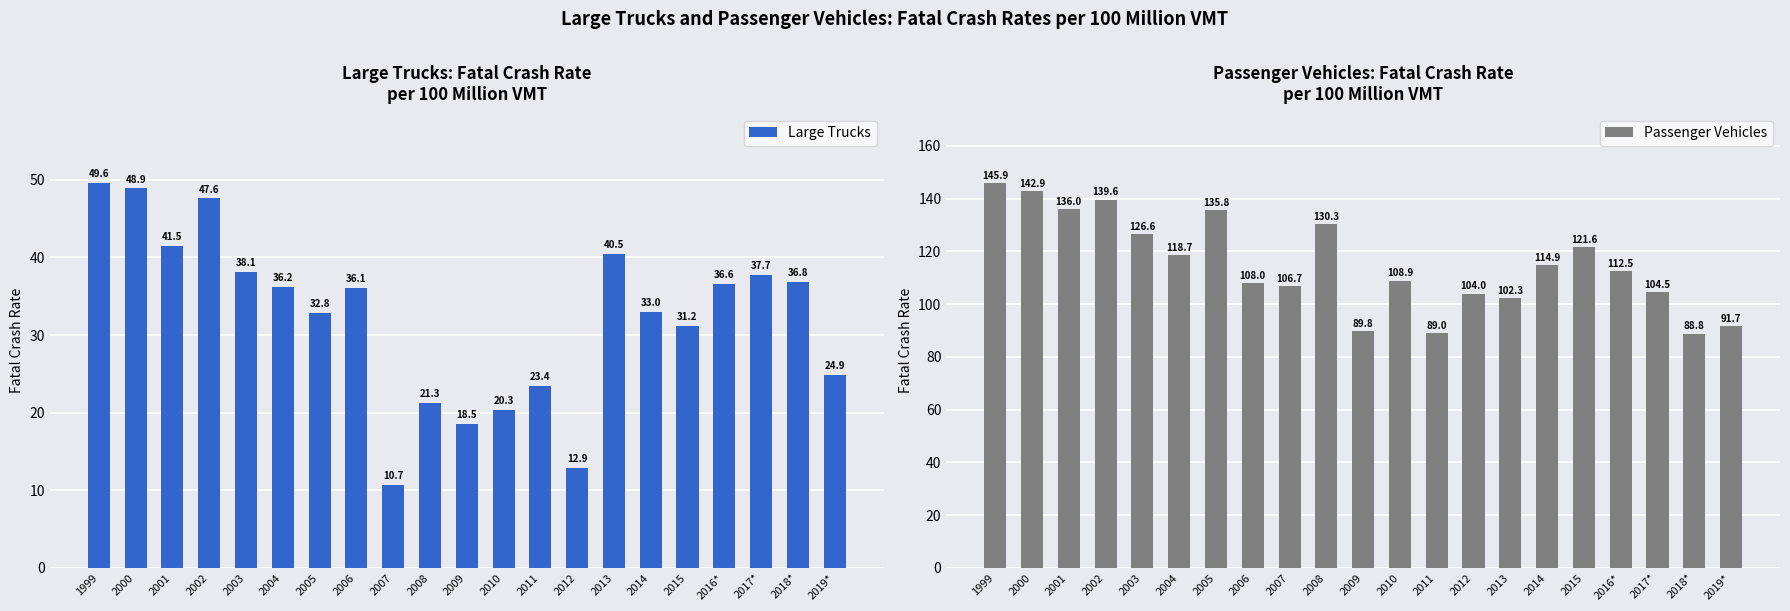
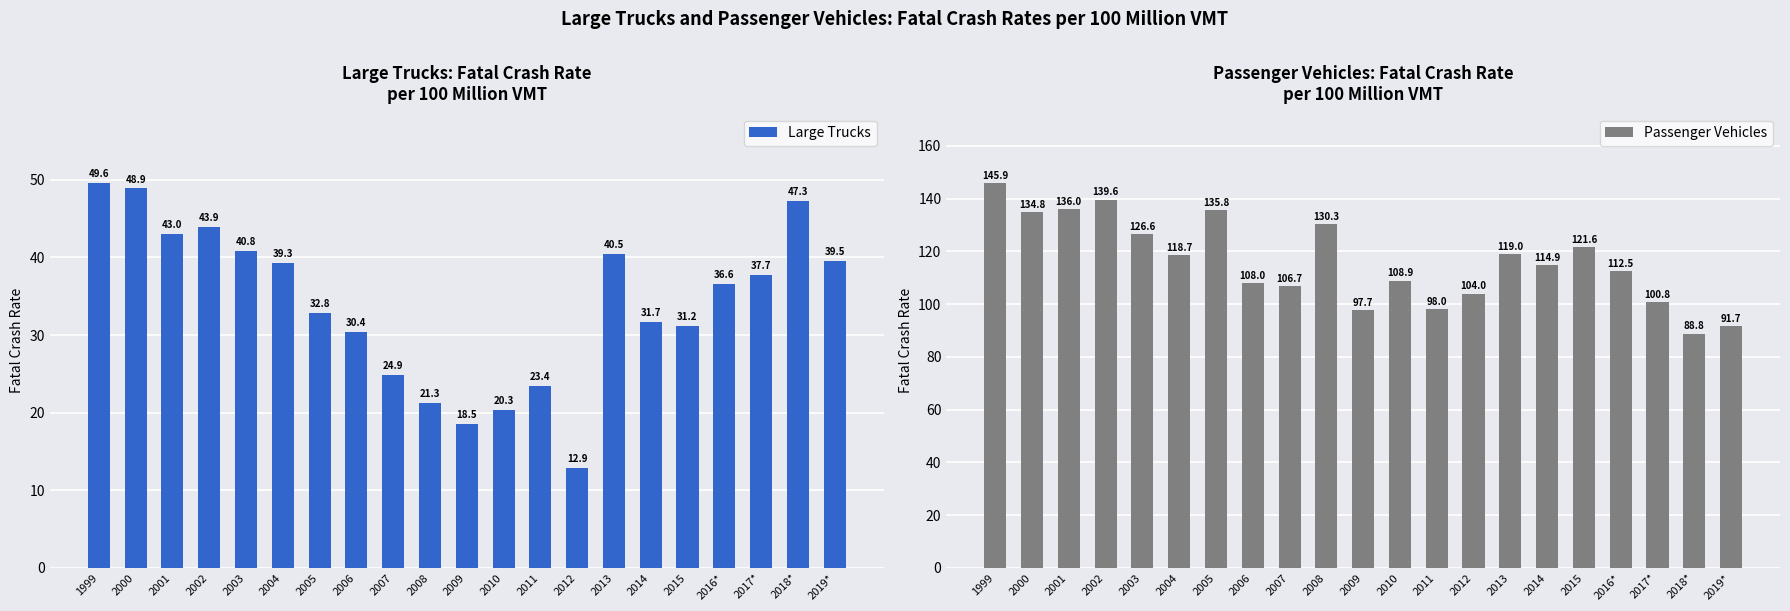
  {
    "Large Trucks: Fatal Crash Rate per 100 Million VMT": {
      "1999": 49.6,
      "2000": 48.9,
-     "2001": 41.5,
-     "2002": 47.6,
-     "2003": 38.1,
-     "2004": 36.2,
+     "2001": 43.0,
+     "2002": 43.9,
+     "2003": 40.8,
+     "2004": 39.3,
      "2005": 32.8,
-     "2006": 36.1,
-     "2007": 10.7,
+     "2006": 30.4,
+     "2007": 24.9,
      "2008": 21.3,
      "2009": 18.5,
      "2010": 20.3,
      "2011": 23.4,
      "2012": 12.9,
      "2013": 40.5,
-     "2014": 33.0,
+     "2014": 31.7,
      "2015": 31.2,
      "2016*": 36.6,
      "2017*": 37.7,
-     "2018*": 36.8,
-     "2019*": 24.9
+     "2018*": 47.3,
+     "2019*": 39.5
    },
    "Passenger Vehicles: Fatal Crash Rate per 100 Million VMT": {
      "1999": 145.9,
-     "2000": 142.9,
+     "2000": 134.8,
      "2001": 136.0,
      "2002": 139.6,
      "2003": 126.6,
      "2004": 118.7,
      "2005": 135.8,
      "2006": 108.0,
      "2007": 106.7,
      "2008": 130.3,
-     "2009": 89.8,
+     "2009": 97.7,
      "2010": 108.9,
-     "2011": 89.0,
+     "2011": 98.0,
      "2012": 104.0,
-     "2013": 102.3,
+     "2013": 119.0,
      "2014": 114.9,
      "2015": 121.6,
      "2016*": 112.5,
-     "2017*": 104.5,
+     "2017*": 100.8,
      "2018*": 88.8,
      "2019*": 91.7
    }
  }
